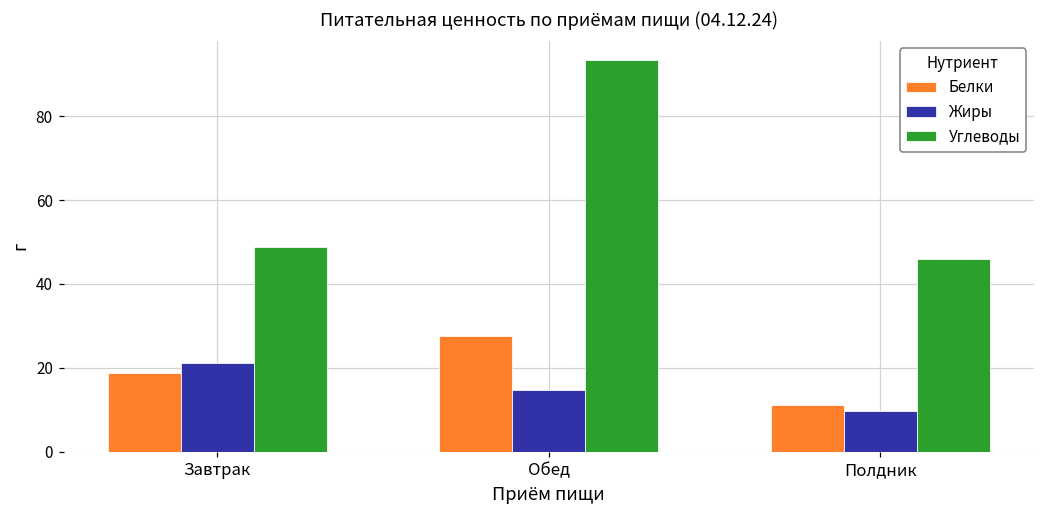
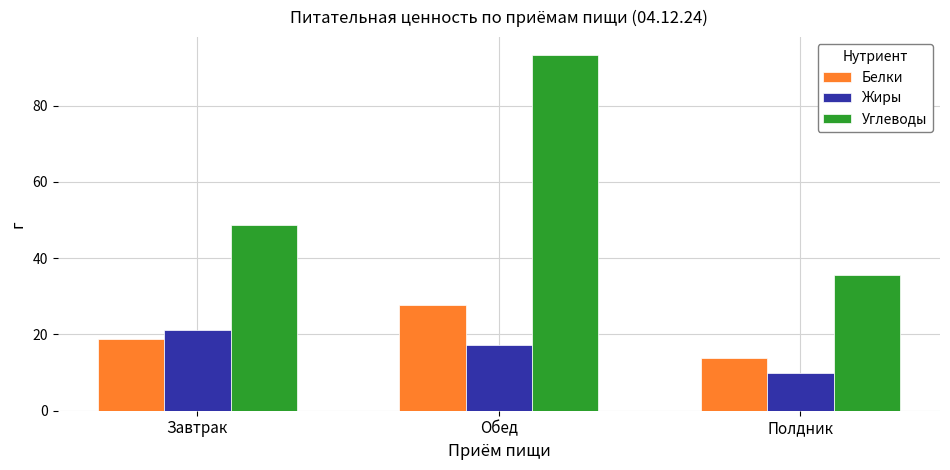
  {
    "Белки": {
      "Завтрак": 19,
      "Обед": 28,
-     "Полдник": 11
+     "Полдник": 14
    },
    "Жиры": {
      "Завтрак": 21,
-     "Обед": 15,
+     "Обед": 17,
      "Полдник": 10
    },
    "Углеводы": {
      "Завтрак": 49,
      "Обед": 93,
-     "Полдник": 46
+     "Полдник": 36
    }
  }
